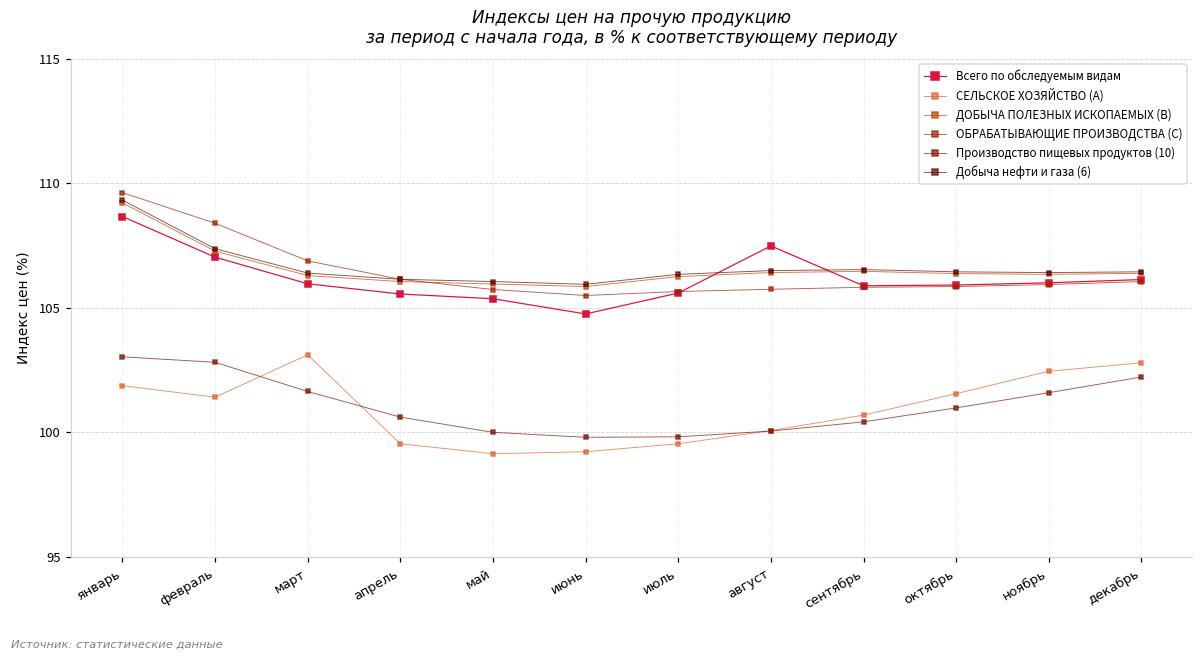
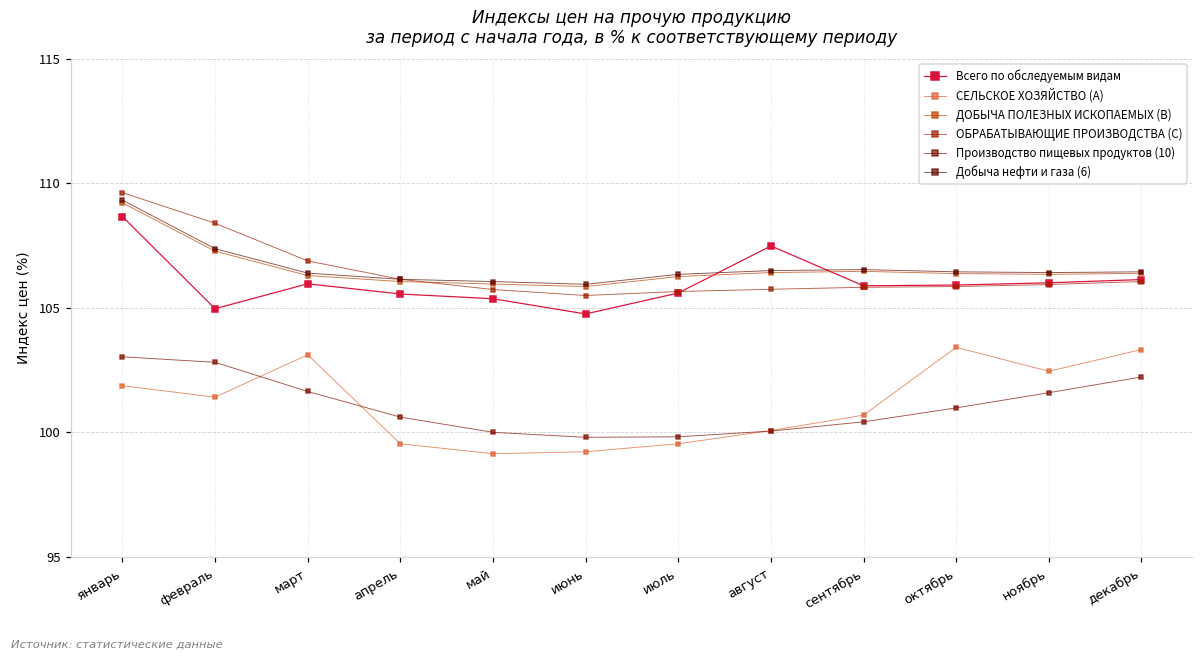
  {
    "Всего по обследуемым видам": {
      "январь": 108.7,
-     "февраль": 107.0,
+     "февраль": 105.0,
      "март": 106.0,
      "апрель": 105.6,
      "май": 105.4,
      "июнь": 104.8,
      "август": 107.5
    },
    "СЕЛЬСКОЕ ХОЗЯЙСТВО (A)": {
      "январь": 101.9,
      "февраль": 101.4,
      "март": 103.1,
      "апрель": 99.5,
      "май": 99.1,
      "июнь": 99.2,
      "июль": 99.5,
      "сентябрь": 100.7,
-     "октябрь": 101.6,
+     "октябрь": 103.4,
      "ноябрь": 102.5,
-     "декабрь": 102.8
+     "декабрь": 103.3
    }
  }
